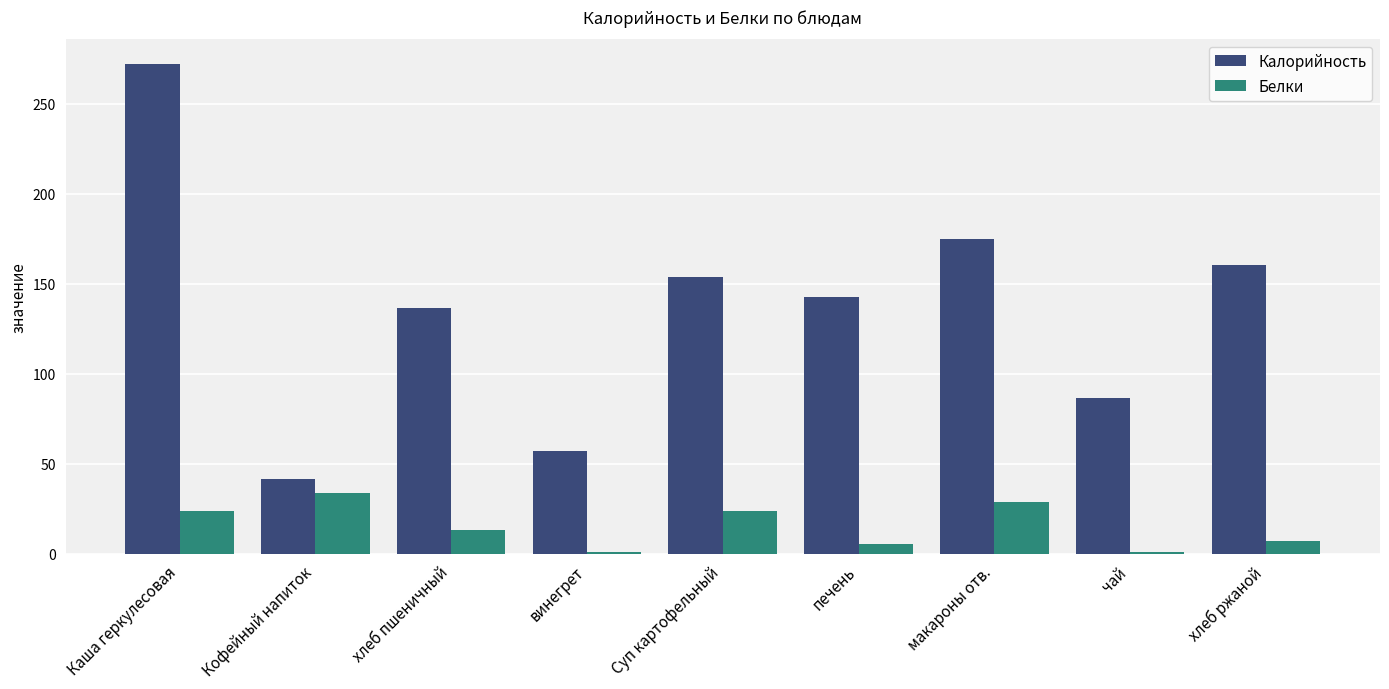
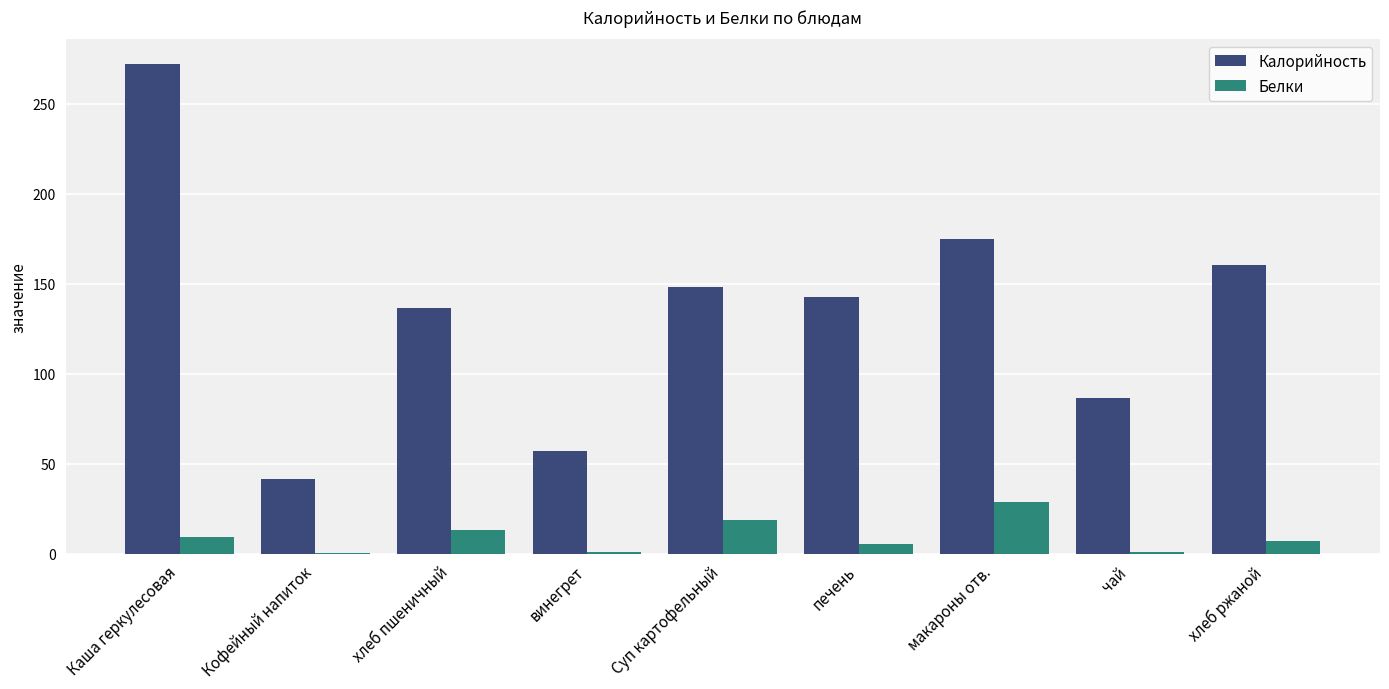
  {
    "Калорийность": {
      "Каша геркулесовая": 272,
      "Кофейный напиток": 42,
      "хлеб пшеничный": 136,
      "винегрет": 57,
-     "Суп картофельный": 154,
+     "Суп картофельный": 148,
      "печень": 143,
      "макароны отв.": 175,
      "чай": 87,
      "хлеб ржаной": 160
    },
    "Белки": {
-     "Каша геркулесовая": 24,
-     "Кофейный напиток": 34,
+     "Каша геркулесовая": 9,
+     "Кофейный напиток": 1,
      "хлеб пшеничный": 13,
-     "Суп картофельный": 24,
+     "Суп картофельный": 19,
      "печень": 5,
      "макароны отв.": 29,
      "хлеб ржаной": 7
    }
  }
